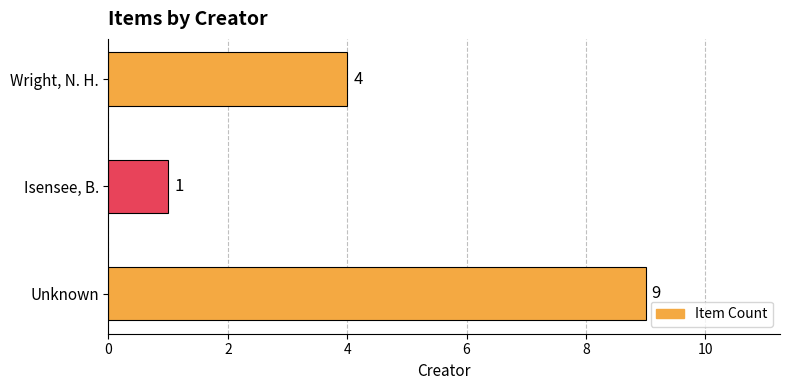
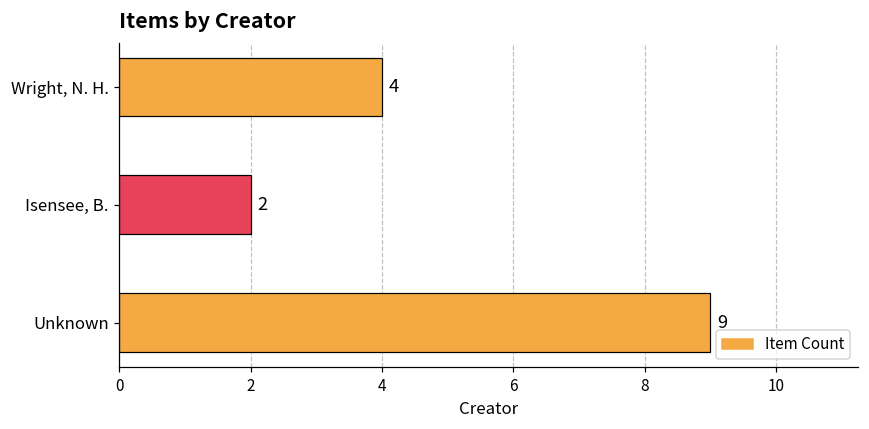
  {
    "Wright, N. H.": 4,
-   "Isensee, B.": 1
+   "Isensee, B.": 2
  }
